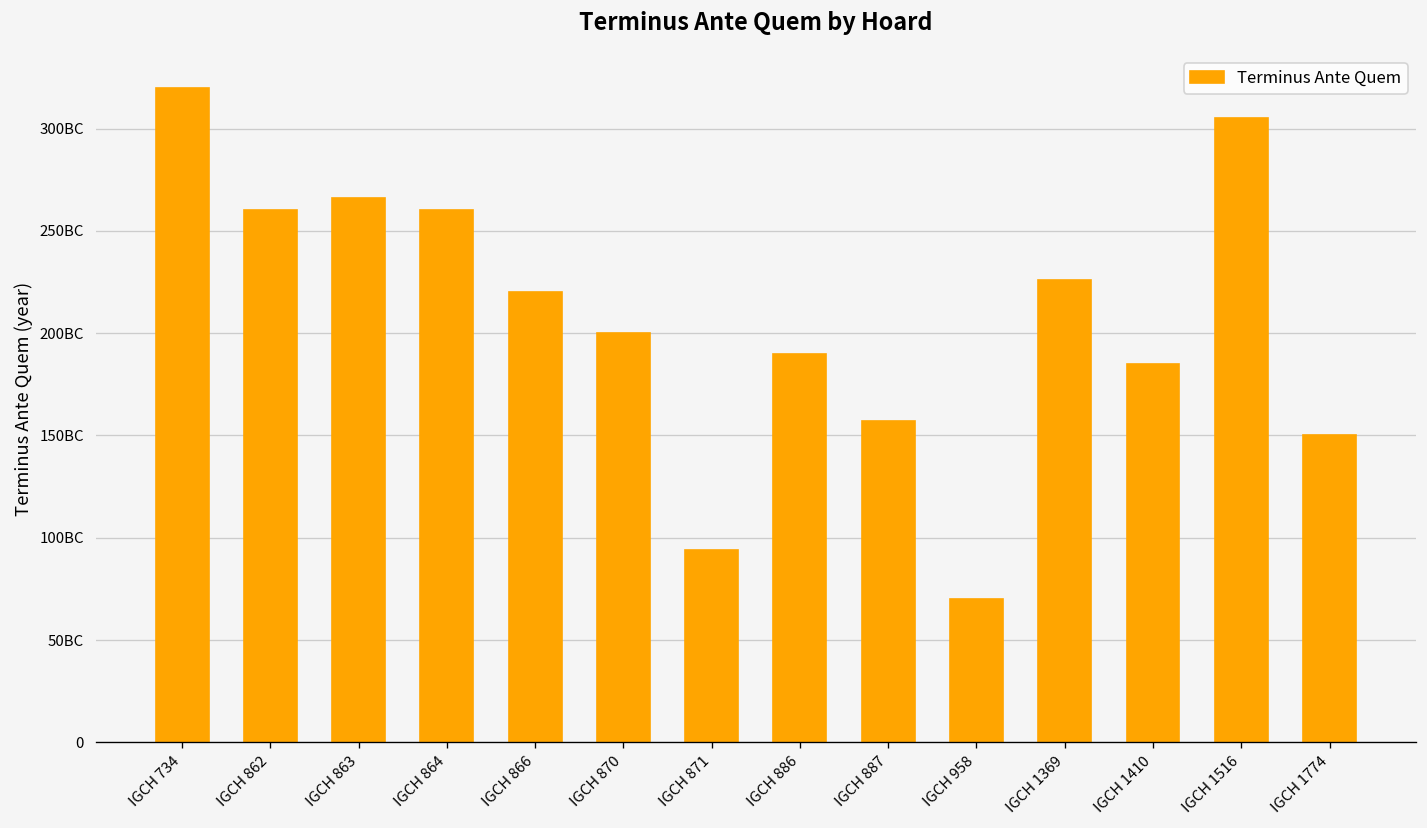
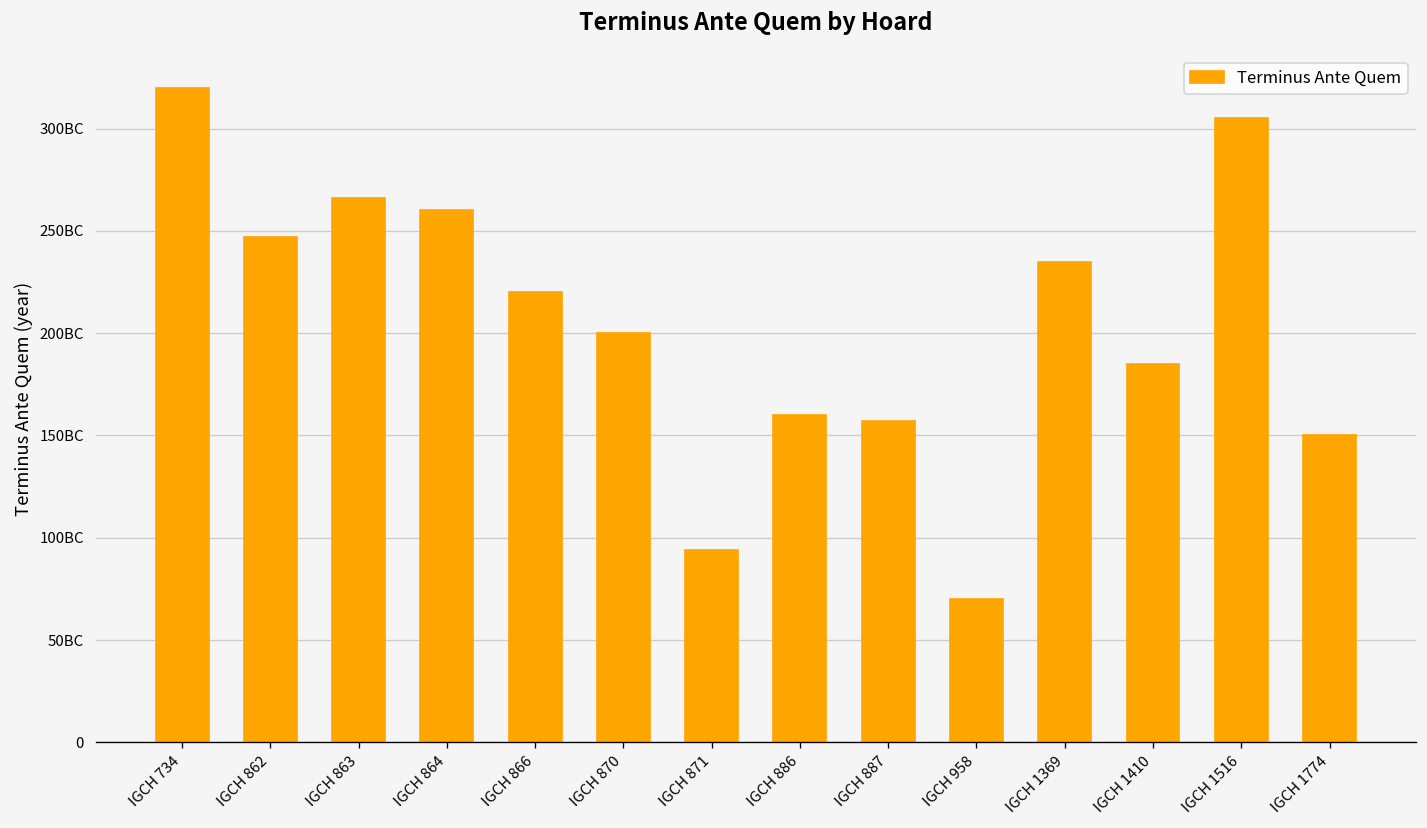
  {
    "IGCH 734": "320BC",
-   "IGCH 862": "260BC",
+   "IGCH 862": "247BC",
    "IGCH 863": "266BC",
    "IGCH 864": "260BC",
    "IGCH 866": "220BC",
    "IGCH 870": "200BC",
    "IGCH 871": "94BC",
-   "IGCH 886": "190BC",
+   "IGCH 886": "160BC",
    "IGCH 887": "157BC",
    "IGCH 958": "70BC",
-   "IGCH 1369": "226BC",
+   "IGCH 1369": "235BC",
    "IGCH 1410": "185BC",
    "IGCH 1516": "305BC",
    "IGCH 1774": "150BC"
  }
